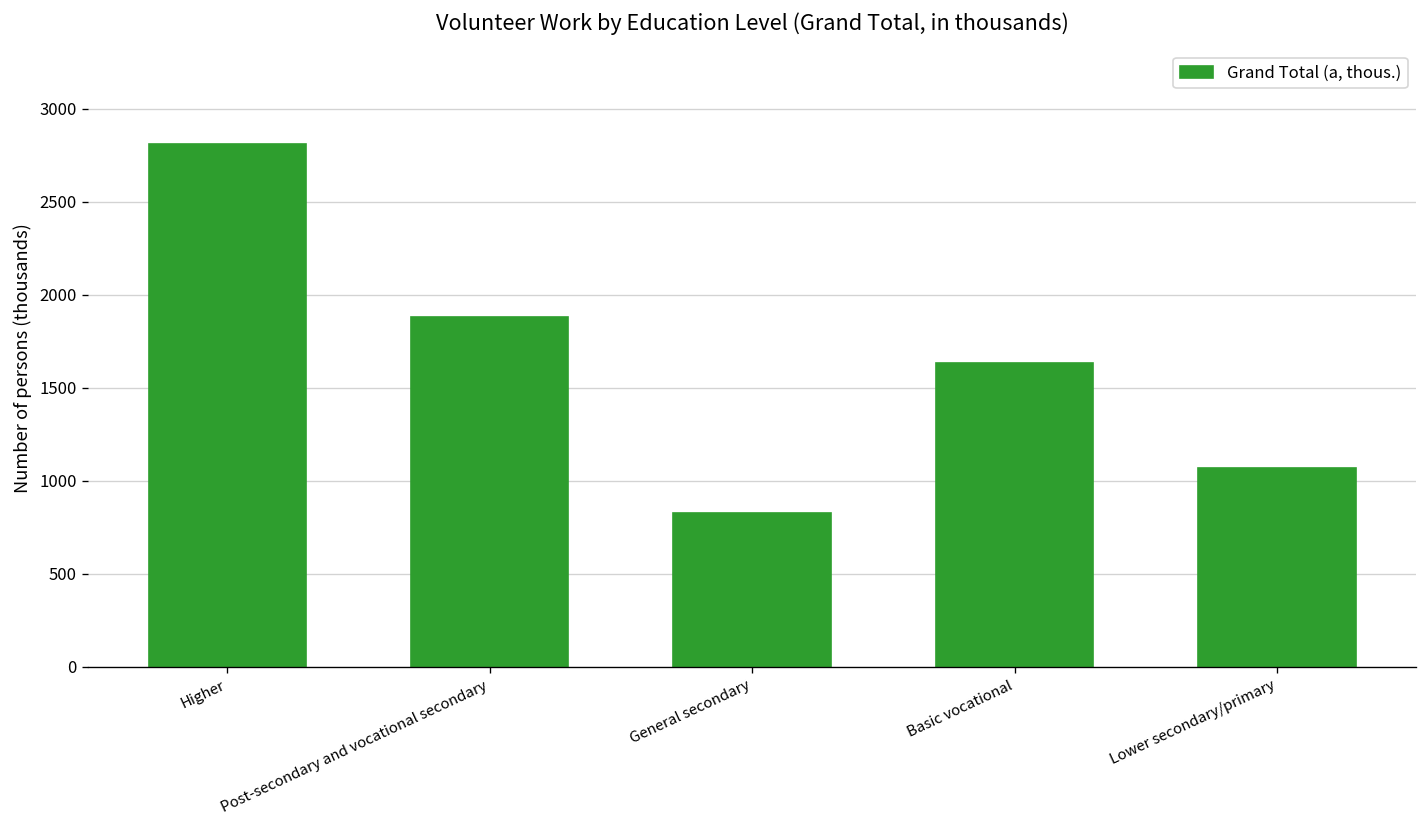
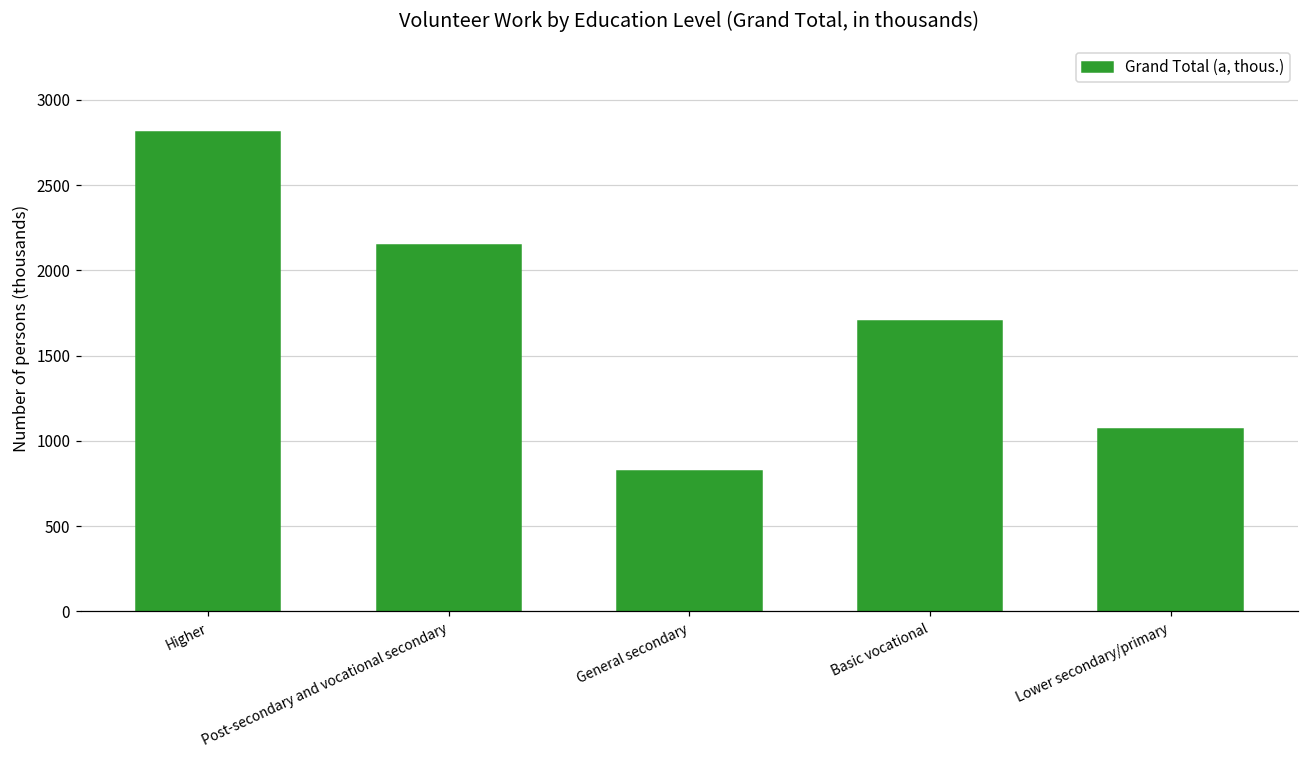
  {
    "Higher": 2810,
-   "Post-secondary and vocational secondary": 1880,
+   "Post-secondary and vocational secondary": 2150,
    "General secondary": 830,
-   "Basic vocational": 1640,
+   "Basic vocational": 1700,
    "Lower secondary/primary": 1070
  }
